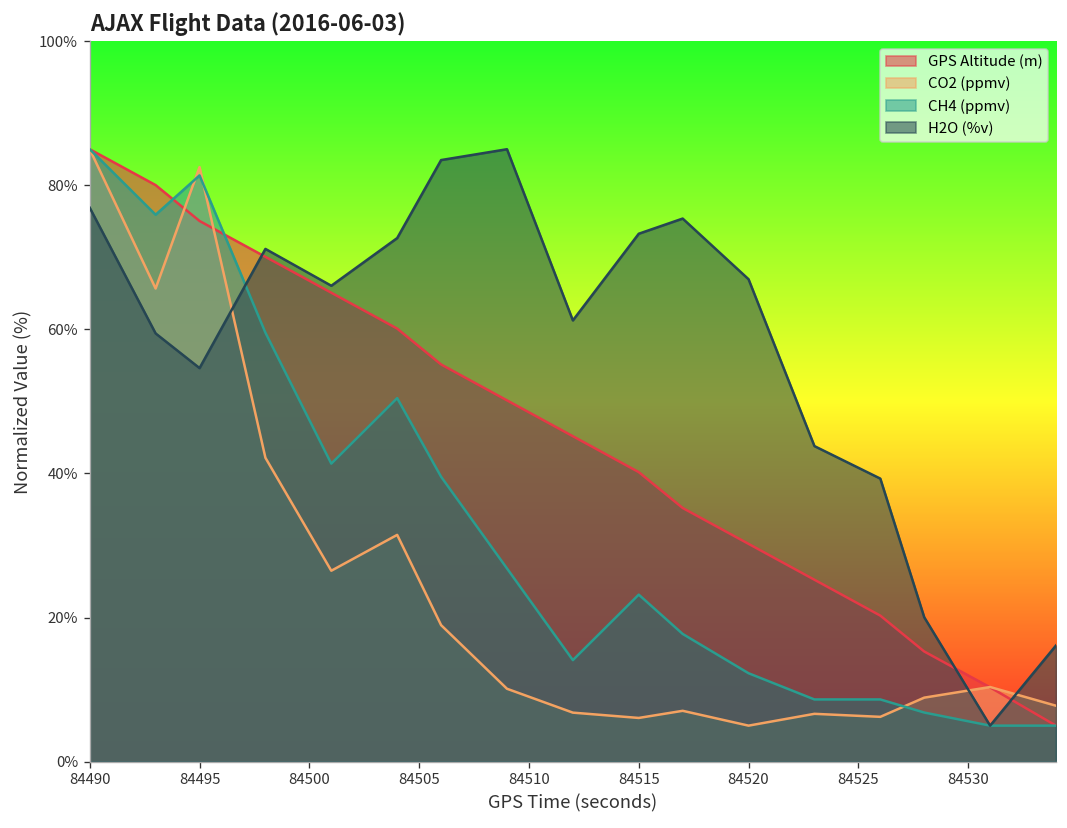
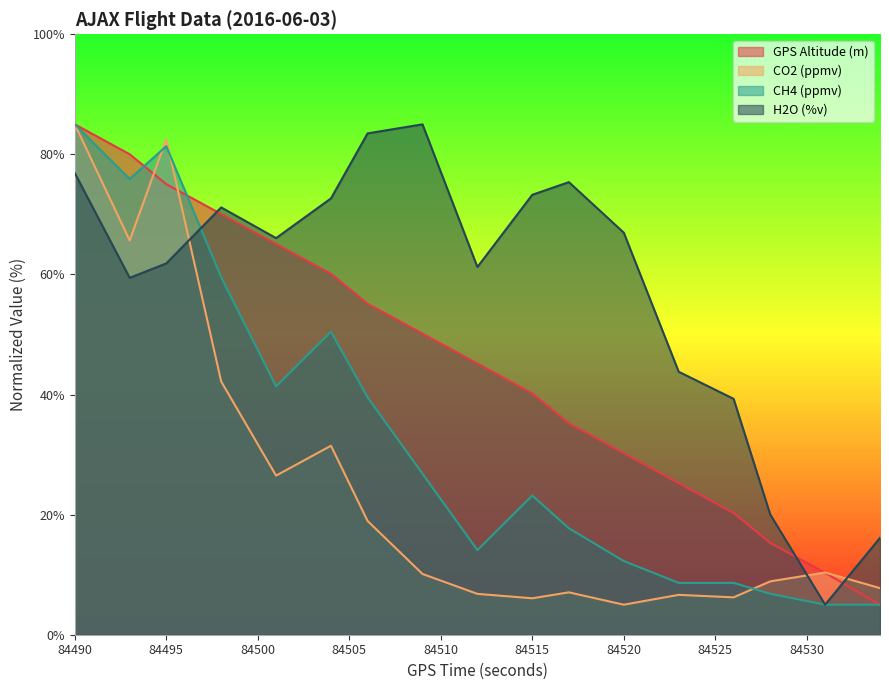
  {
    "GPS Altitude (m)": {
      "84495": "75%",
      "84515": "40%",
      "84520": "30%"
    },
    "CO2 (ppmv)": {
      "84495": "83%",
      "84515": "6%",
      "84520": "5%"
    },
    "CH4 (ppmv)": {
      "84495": "81%",
      "84515": "23%",
      "84520": "12%"
    },
    "H2O (%v)": {
      "84490": "77%",
-     "84495": "55%",
+     "84495": "62%",
      "84515": "73%",
      "84520": "67%"
    }
  }
